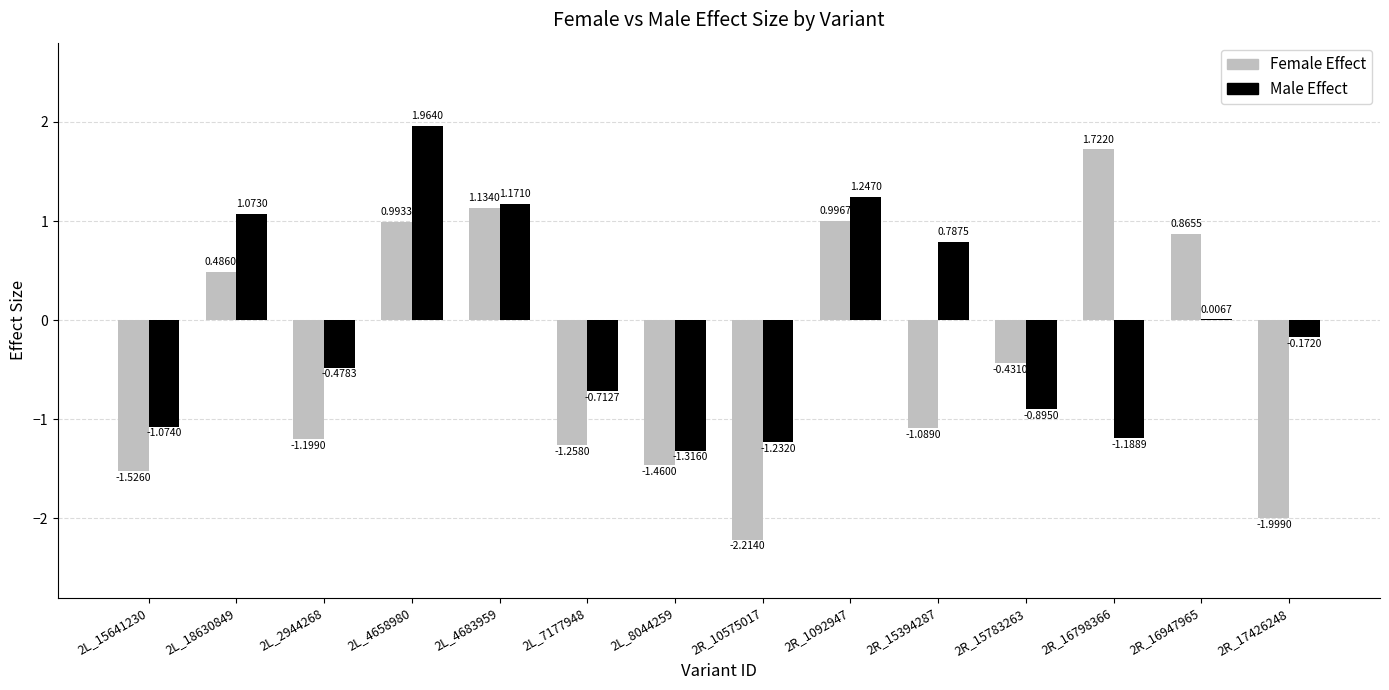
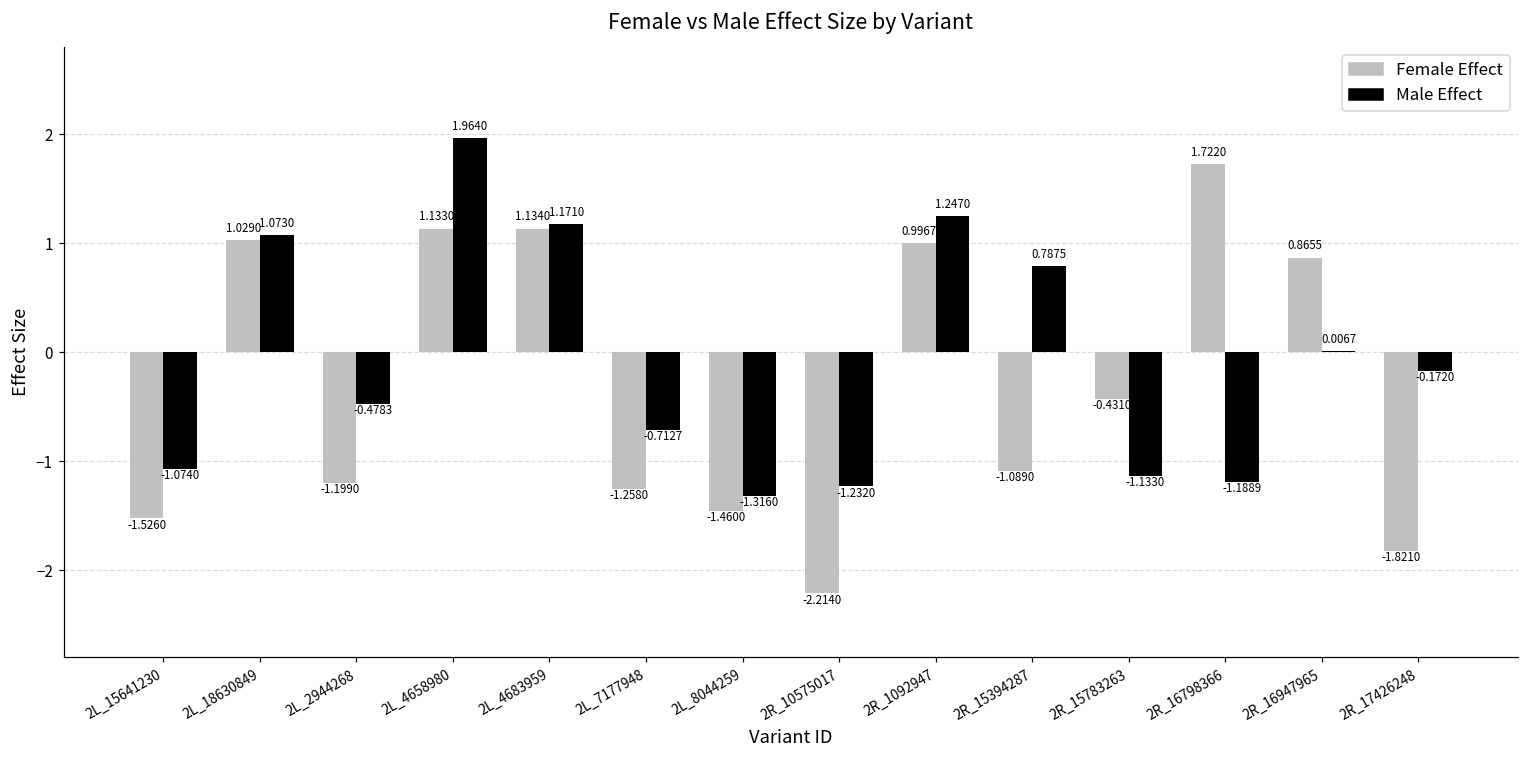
  {
    "Female Effect": {
      "2L_15641230": -1.5260,
-     "2L_18630849": 0.4860,
+     "2L_18630849": 1.0290,
      "2L_2944268": -1.1990,
-     "2L_4658980": 0.9933,
+     "2L_4658980": 1.1330,
      "2L_4683959": 1.1340,
      "2L_7177948": -1.2580,
      "2L_8044259": -1.4600,
      "2R_10575017": -2.2140,
      "2R_1092947": 0.9967,
      "2R_15394287": -1.0890,
      "2R_15783263": -0.4310,
      "2R_16798366": 1.7220,
      "2R_16947965": 0.8655,
-     "2R_17426248": -1.9990
+     "2R_17426248": -1.8210
    },
    "Male Effect": {
      "2L_15641230": -1.0740,
      "2L_18630849": 1.0730,
      "2L_2944268": -0.4783,
      "2L_4658980": 1.9640,
      "2L_4683959": 1.1710,
      "2L_7177948": -0.7127,
      "2L_8044259": -1.3160,
      "2R_10575017": -1.2320,
      "2R_1092947": 1.2470,
      "2R_15394287": 0.7875,
-     "2R_15783263": -0.8950,
+     "2R_15783263": -1.1330,
      "2R_16798366": -1.1889,
      "2R_16947965": 0.0067,
      "2R_17426248": -0.1720
    }
  }
